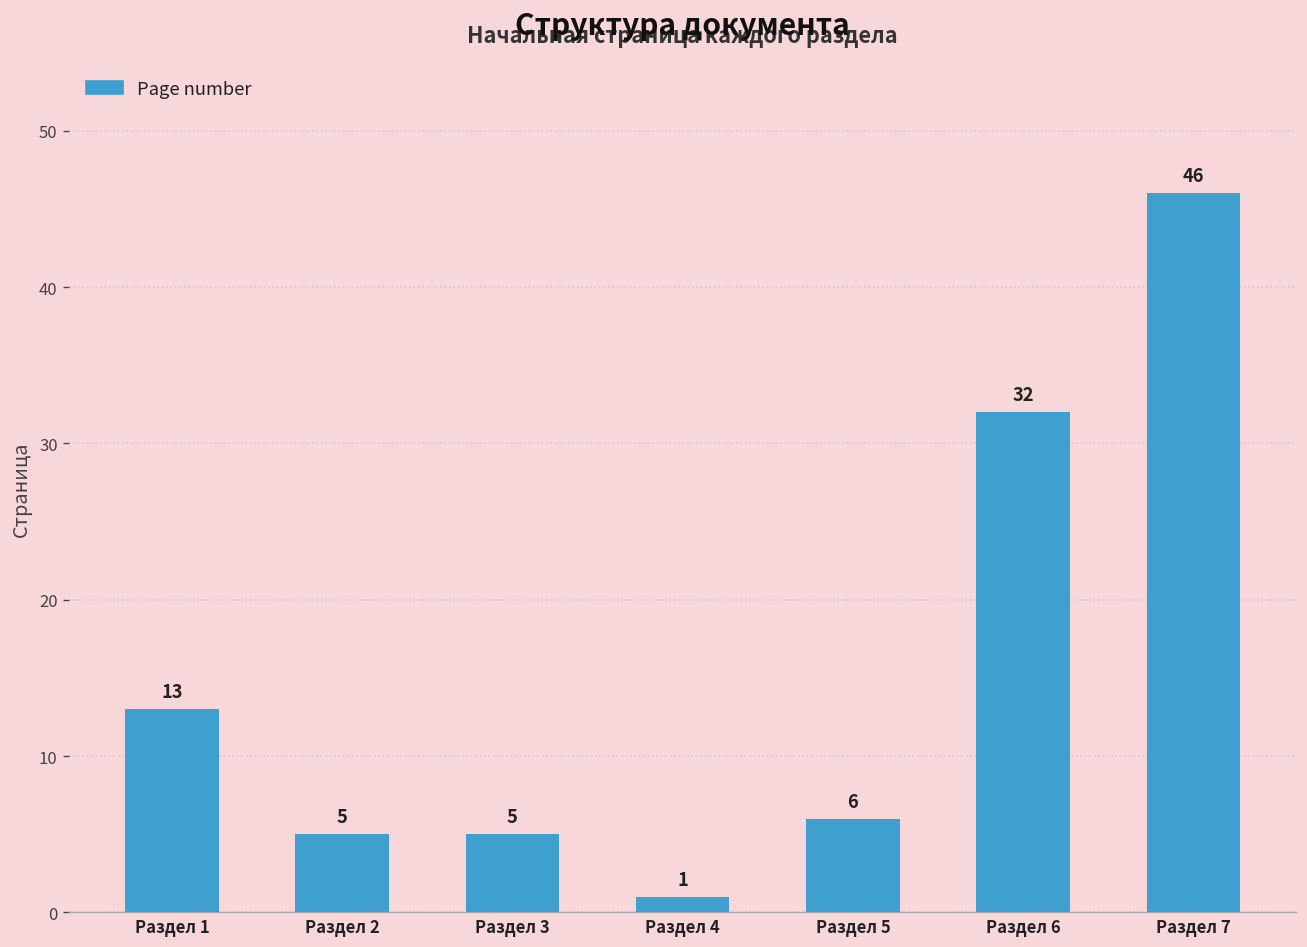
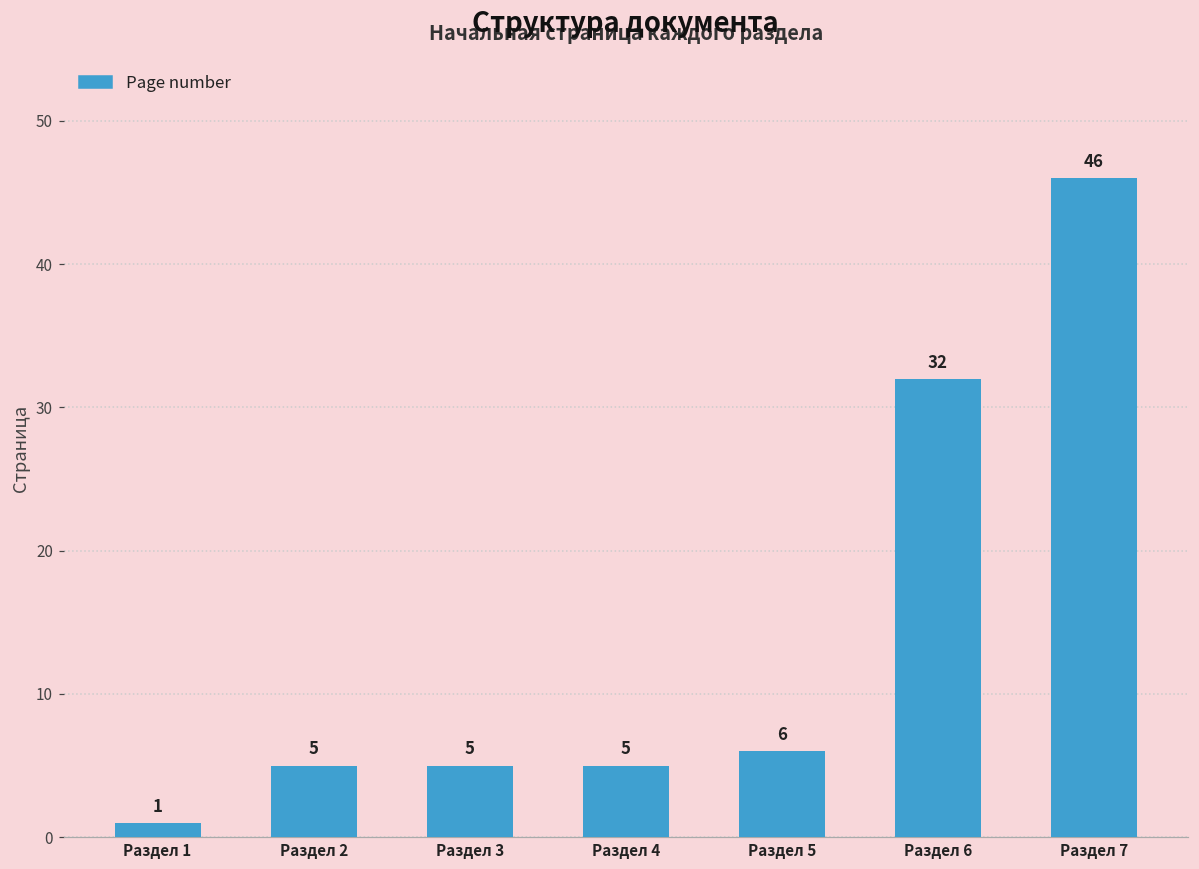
  {
-   "Раздел 1": 13,
+   "Раздел 1": 1,
    "Раздел 2": 5,
    "Раздел 3": 5,
-   "Раздел 4": 1,
+   "Раздел 4": 5,
    "Раздел 5": 6,
    "Раздел 6": 32,
    "Раздел 7": 46
  }
